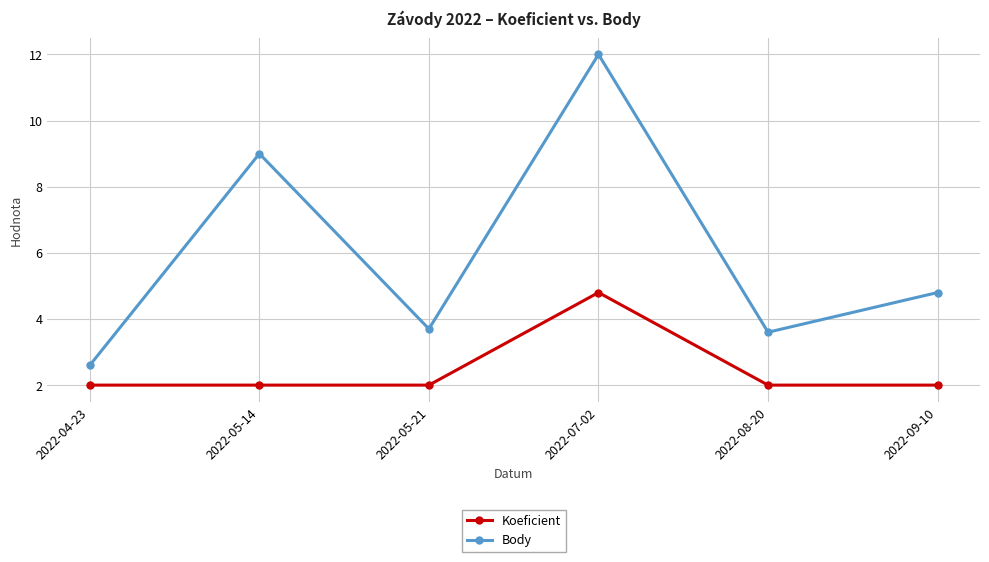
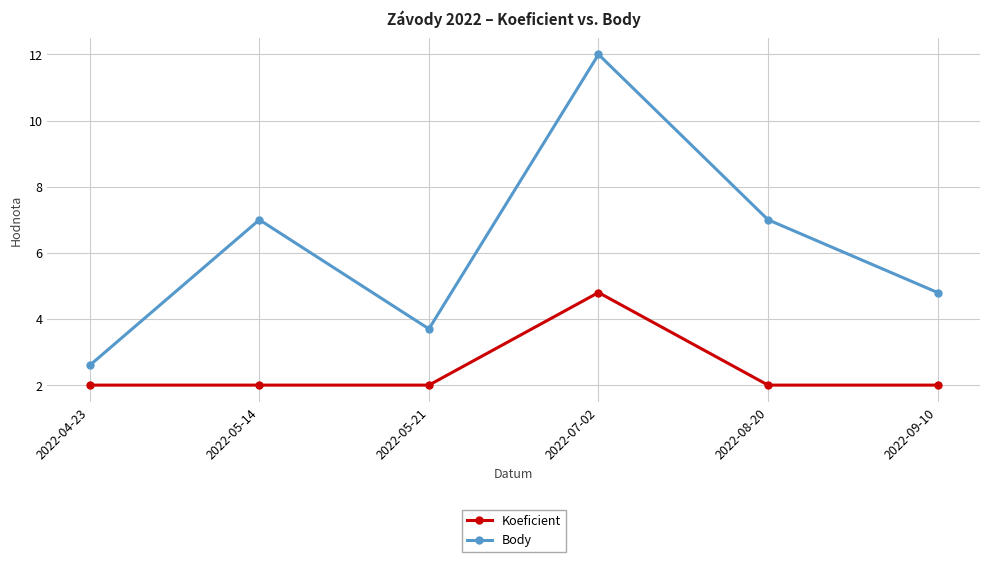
  {
    "Koeficient": {
      "2022-04-23": 2.0,
      "2022-05-14": 2.0,
      "2022-05-21": 2.0,
      "2022-07-02": 4.8,
      "2022-08-20": 2.0,
      "2022-09-10": 2.0
    },
    "Body": {
      "2022-04-23": 2.6,
-     "2022-05-14": 9,
+     "2022-05-14": 7,
      "2022-05-21": 3.7,
      "2022-07-02": 12.0,
-     "2022-08-20": 3.6,
+     "2022-08-20": 7.0,
      "2022-09-10": 4.8
    }
  }
